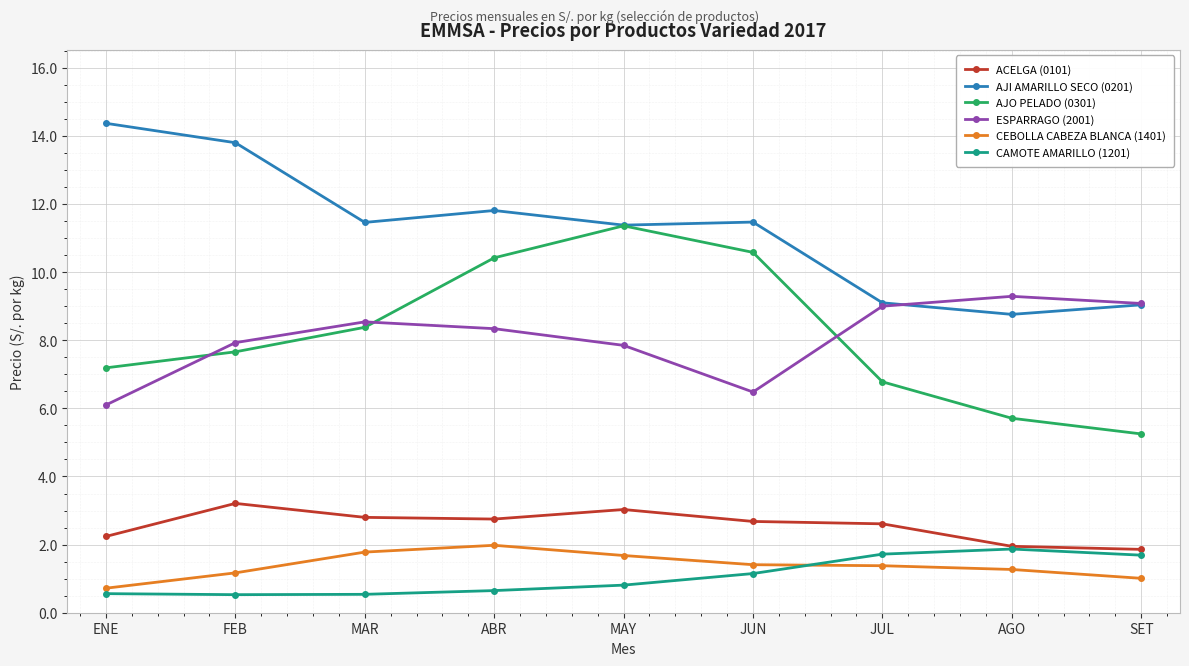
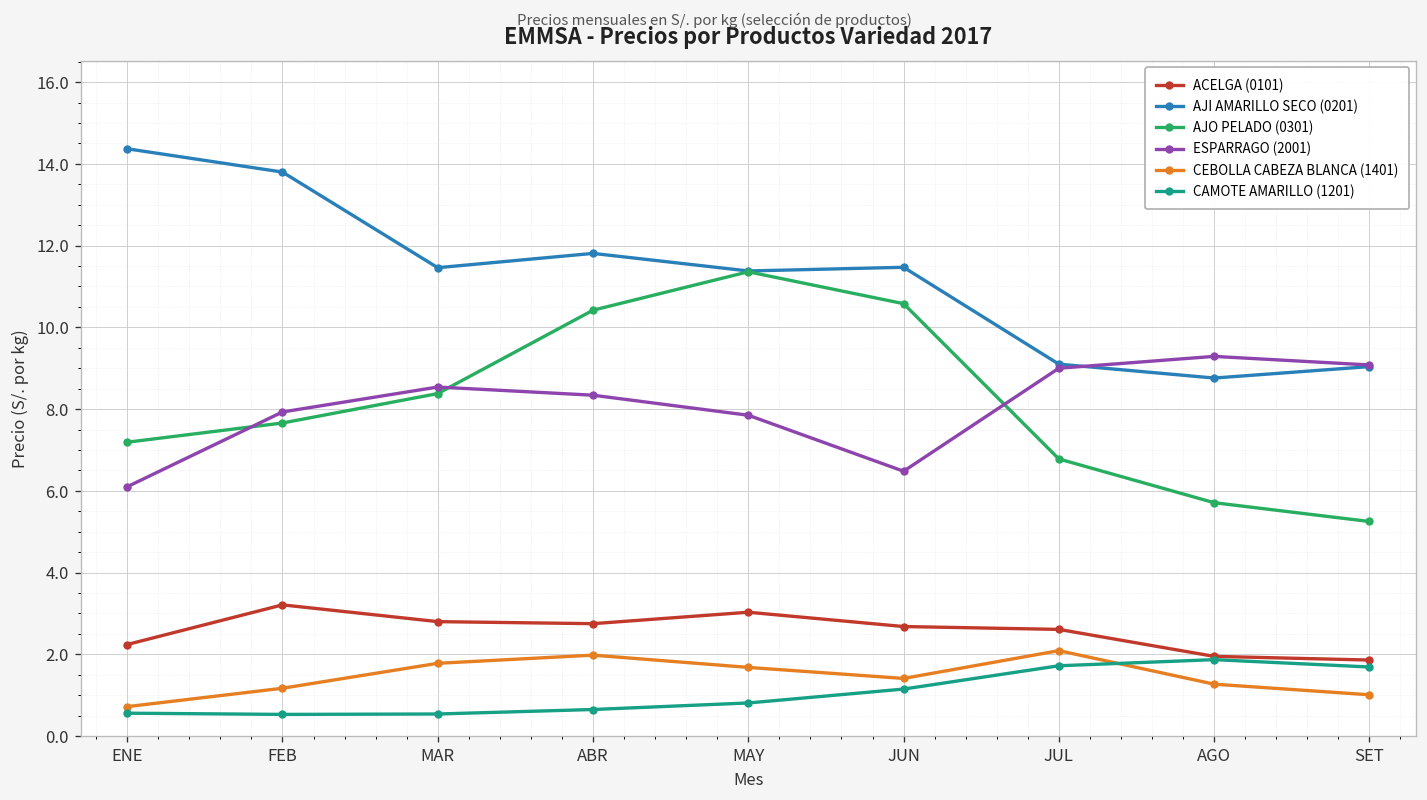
  {
    "ACELGA (0101)": {
      "ENE": 2.2,
      "FEB": 3.2,
      "MAR": 2.8,
      "ABR": 2.8,
      "MAY": 3.0,
      "JUN": 2.7,
      "JUL": 2.6,
      "AGO": 2.0,
      "SET": 1.9
    },
    "AJI AMARILLO SECO (0201)": {
      "ENE": 14.4,
      "FEB": 13.8,
      "MAR": 11.5,
      "ABR": 11.8,
      "JUN": 11.5,
      "JUL": 9.1,
      "AGO": 8.8
    },
    "ESPARRAGO (2001)": {
      "ENE": 6.1,
      "FEB": 7.9,
      "MAR": 8.5,
      "ABR": 8.3,
      "MAY": 7.9,
      "JUN": 6.5,
      "JUL": 9.0,
      "AGO": 9.3
    },
    "CEBOLLA CABEZA BLANCA (1401)": {
      "ENE": 0.7,
      "FEB": 1.2,
      "MAR": 1.8,
      "ABR": 2.0,
      "MAY": 1.7,
      "JUN": 1.4,
-     "JUL": 1.4,
+     "JUL": 2.1,
      "AGO": 1.3,
      "SET": 1.0
    }
  }
